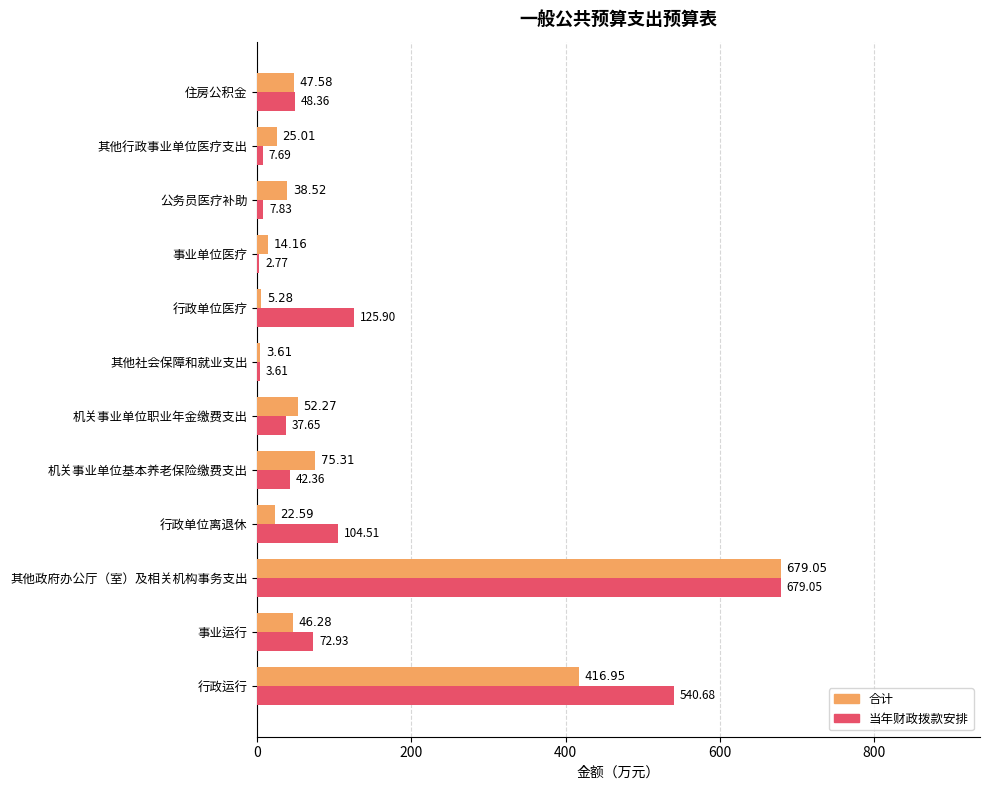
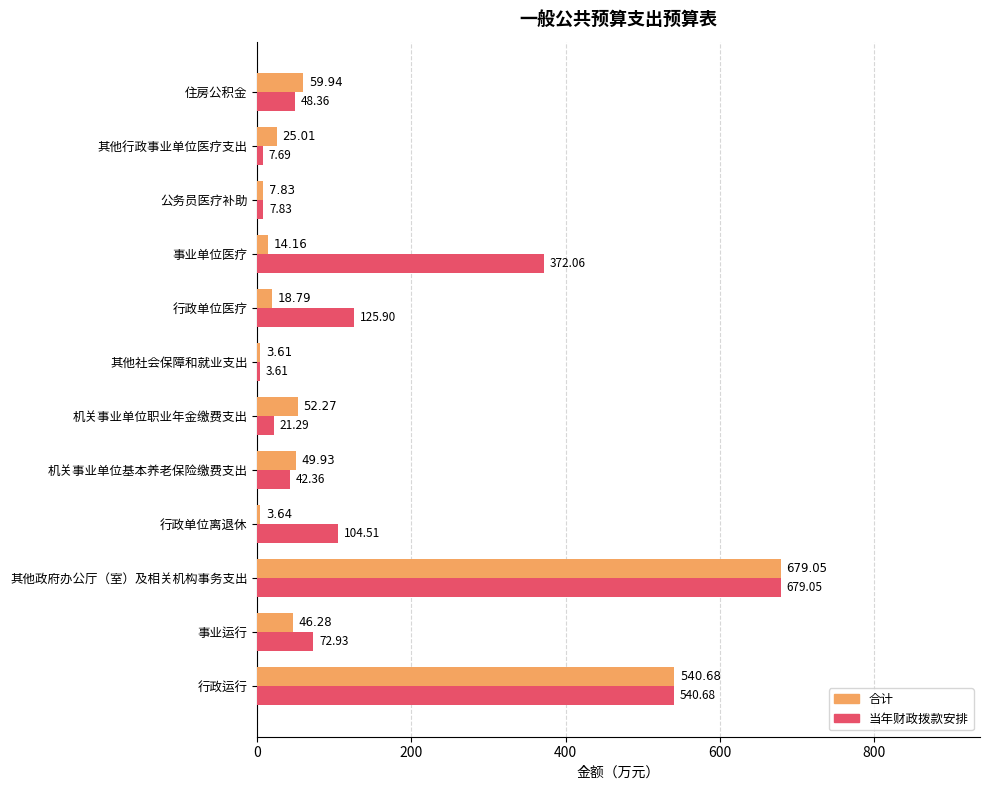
  {
    "合计": {
-     "住房公积金": 47.58,
+     "住房公积金": 59.94,
      "其他行政事业单位医疗支出": 25.01,
-     "公务员医疗补助": 38.52,
+     "公务员医疗补助": 7.83,
      "事业单位医疗": 14.16,
-     "行政单位医疗": 5.28,
+     "行政单位医疗": 18.79,
      "其他社会保障和就业支出": 3.61,
      "机关事业单位职业年金缴费支出": 52.27,
-     "机关事业单位基本养老保险缴费支出": 75.31,
-     "行政单位离退休": 22.59,
+     "机关事业单位基本养老保险缴费支出": 49.93,
+     "行政单位离退休": 3.64,
      "其他政府办公厅（室）及相关机构事务支出": 679.05,
      "事业运行": 46.28,
-     "行政运行": 416.95
+     "行政运行": 540.68
    },
    "当年财政拨款安排": {
      "住房公积金": 48.36,
      "其他行政事业单位医疗支出": 7.69,
      "公务员医疗补助": 7.83,
-     "事业单位医疗": 2.77,
+     "事业单位医疗": 372.06,
      "行政单位医疗": 125.90,
      "其他社会保障和就业支出": 3.61,
-     "机关事业单位职业年金缴费支出": 37.65,
+     "机关事业单位职业年金缴费支出": 21.29,
      "机关事业单位基本养老保险缴费支出": 42.36,
      "行政单位离退休": 104.51,
      "其他政府办公厅（室）及相关机构事务支出": 679.05,
      "事业运行": 72.93,
      "行政运行": 540.68
    }
  }
